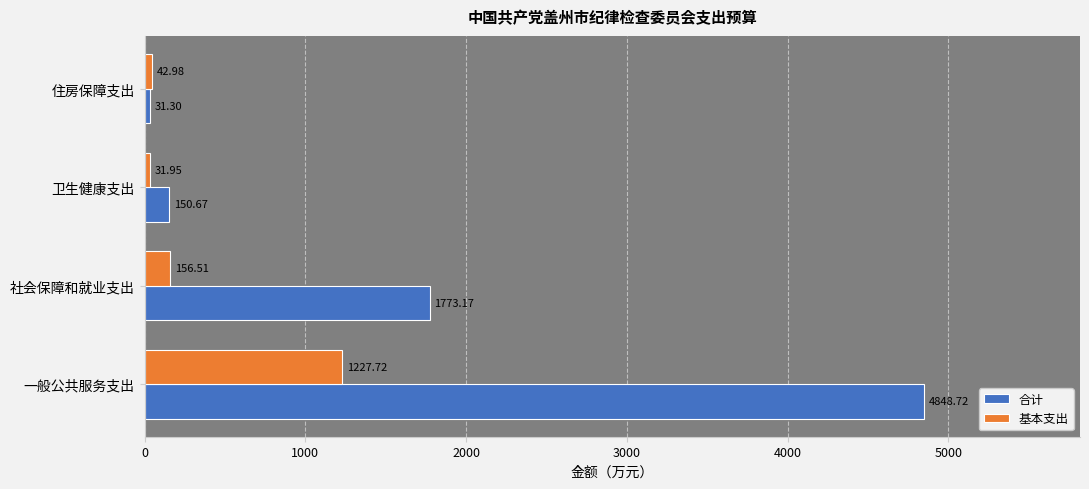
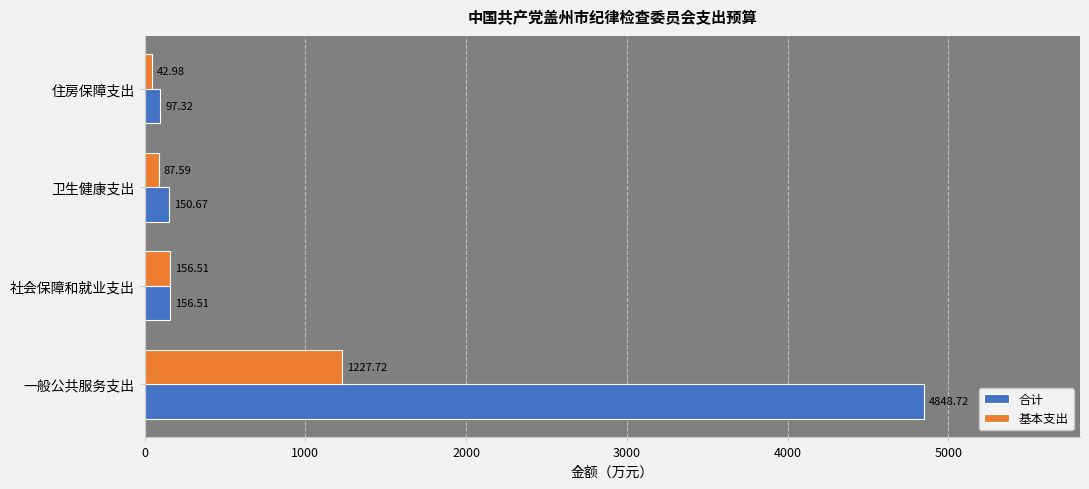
  {
    "合计": {
-     "住房保障支出": 31.30,
+     "住房保障支出": 97.32,
      "卫生健康支出": 150.67,
-     "社会保障和就业支出": 1773.17,
+     "社会保障和就业支出": 156.51,
      "一般公共服务支出": 4848.72
    },
    "基本支出": {
      "住房保障支出": 42.98,
-     "卫生健康支出": 31.95,
+     "卫生健康支出": 87.59,
      "社会保障和就业支出": 156.51,
      "一般公共服务支出": 1227.72
    }
  }
